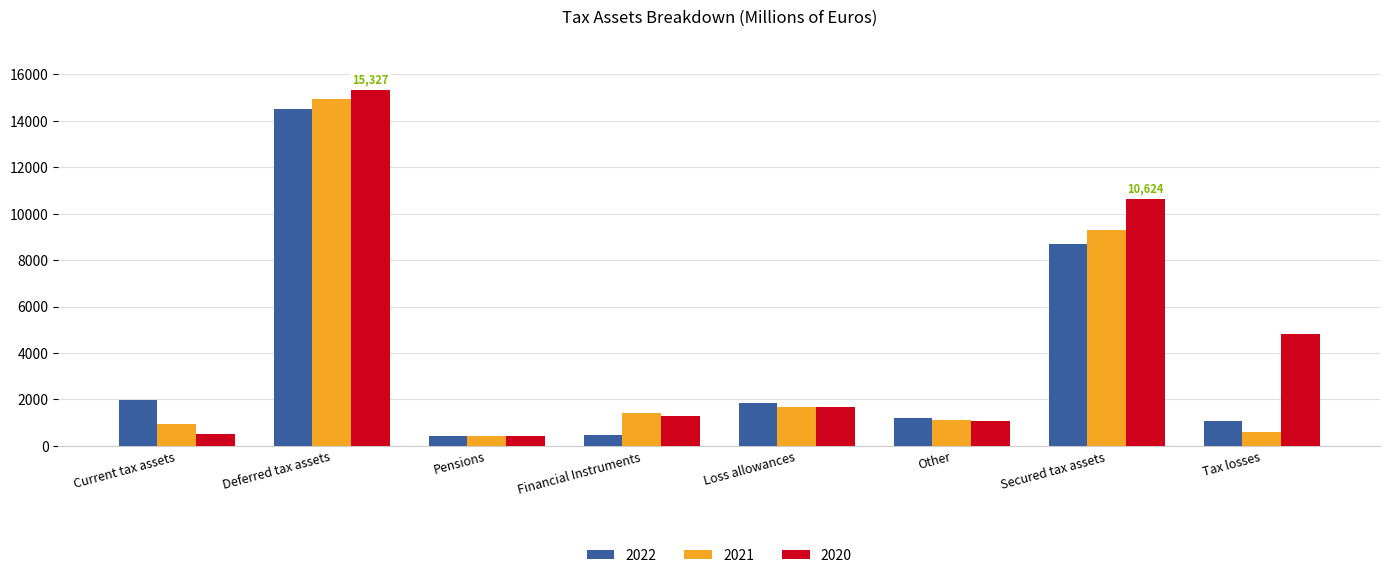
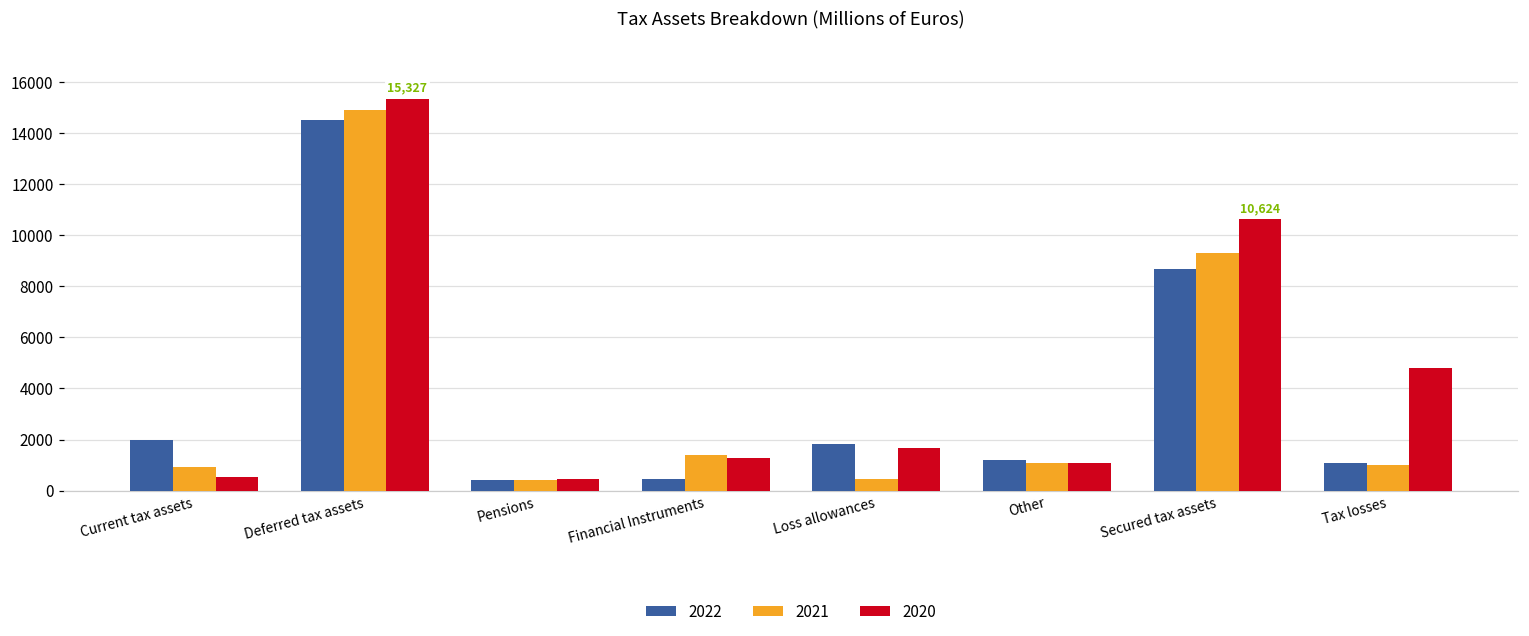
  {
    "2022": {
      "Current tax assets": 2000,
      "Deferred tax assets": 14500,
      "Pensions": 400,
      "Financial Instruments": 500,
      "Loss allowances": 1800,
      "Other": 1200,
      "Secured tax assets": 8700,
      "Tax losses": 1100
    },
    "2021": {
      "Current tax assets": 900,
      "Deferred tax assets": 14900,
      "Pensions": 400,
      "Financial Instruments": 1400,
-     "Loss allowances": 1700,
+     "Loss allowances": 400,
      "Other": 1100,
      "Secured tax assets": 9300,
-     "Tax losses": 600
+     "Tax losses": 1000
    },
    "2020": {
      "Current tax assets": 500,
      "Pensions": 400,
      "Financial Instruments": 1300,
      "Loss allowances": 1700,
      "Other": 1100,
      "Tax losses": 4800
    }
  }
